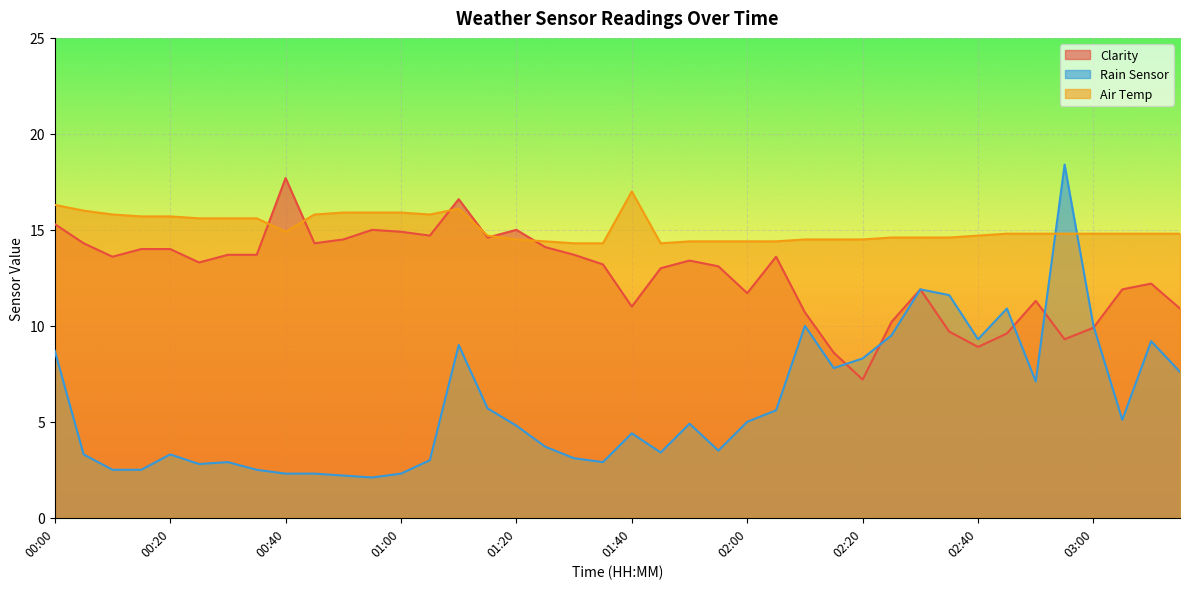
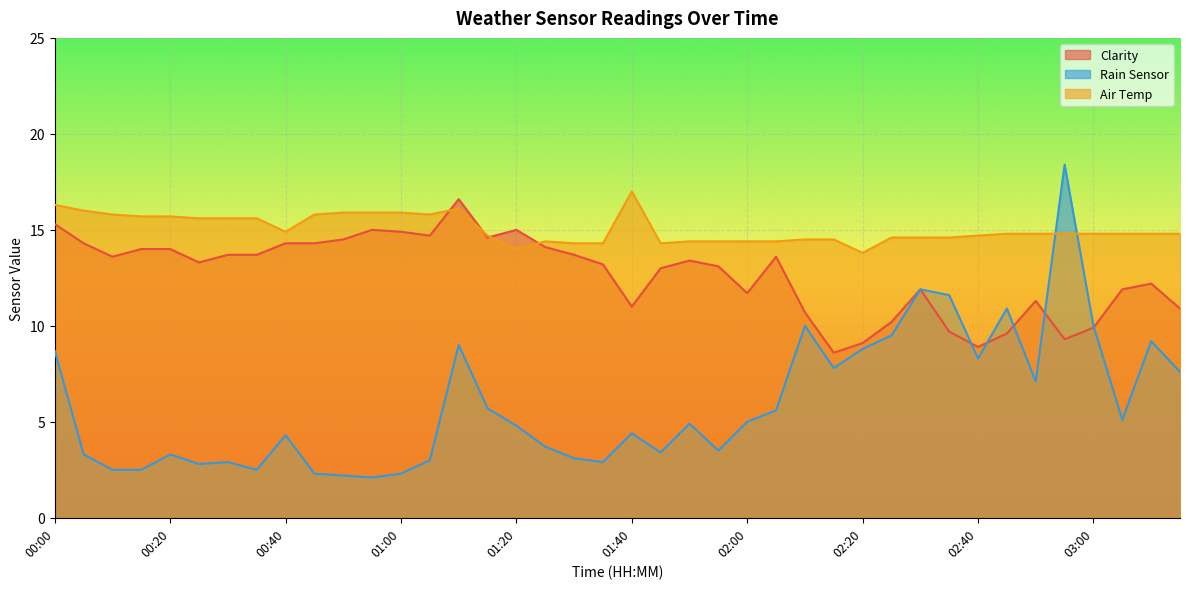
  {
    "Clarity": {
      "00:00": 15.3,
      "00:20": 14.0,
-     "00:40": 17.7,
+     "00:40": 14.3,
      "01:00": 14.9,
      "01:20": 15.0,
      "01:40": 11.0,
      "02:00": 11.7,
-     "02:20": 7.2,
+     "02:20": 9.1,
      "02:40": 8.9
    },
    "Rain Sensor": {
      "00:00": 8.7,
      "00:20": 3.3,
-     "00:40": 2.3,
+     "00:40": 4.3,
      "01:00": 2.3,
      "01:20": 4.8,
      "01:40": 4.4,
      "02:00": 5.0,
-     "02:20": 8.3,
-     "02:40": 9.3
+     "02:20": 8.8,
+     "02:40": 8.3
    },
    "Air Temp": {
      "00:00": 16.3,
      "00:20": 15.7,
      "00:40": 14.9,
      "01:00": 15.9,
-     "01:20": 14.5,
+     "01:20": 14.0,
      "01:40": 17.0,
      "02:00": 14.4,
-     "02:20": 14.5,
+     "02:20": 13.8,
      "02:40": 14.7,
      "03:00": 14.8
    }
  }
